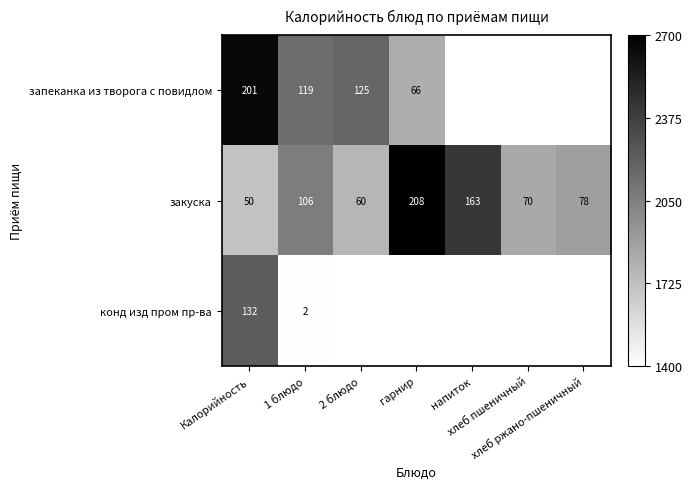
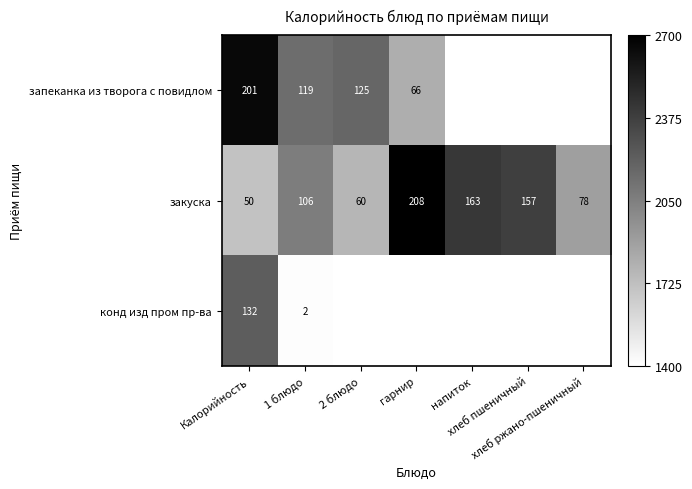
  {
    "запеканка из творога с повидлом": {
      "Калорийность": 201,
      "1 блюдо": 119,
      "2 блюдо": 125,
      "гарнир": 66
    },
    "закуска": {
      "Калорийность": 50,
      "1 блюдо": 106,
      "2 блюдо": 60,
      "гарнир": 208,
      "напиток": 163,
-     "хлеб пшеничный": 70,
+     "хлеб пшеничный": 157,
      "хлеб ржано-пшеничный": 78
    },
    "конд изд пром пр-ва": {
      "Калорийность": 132,
      "1 блюдо": 2
    }
  }
